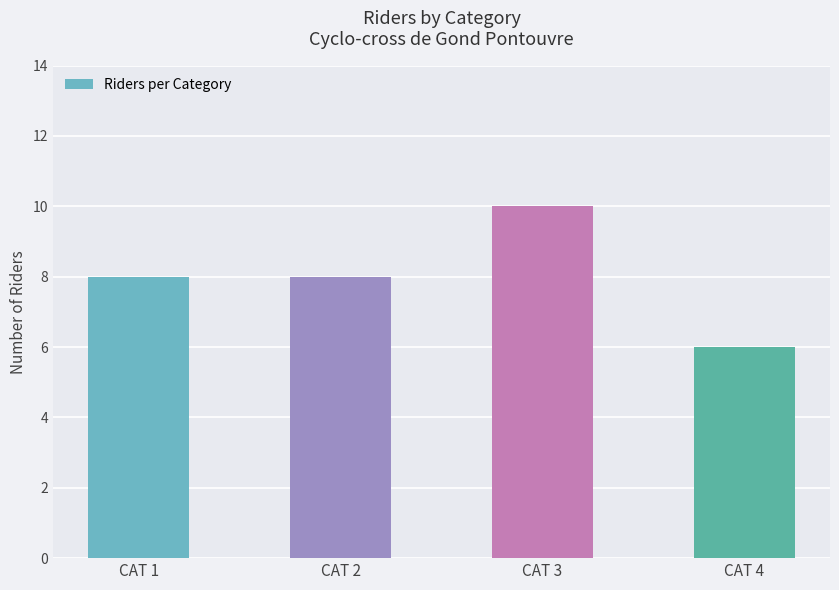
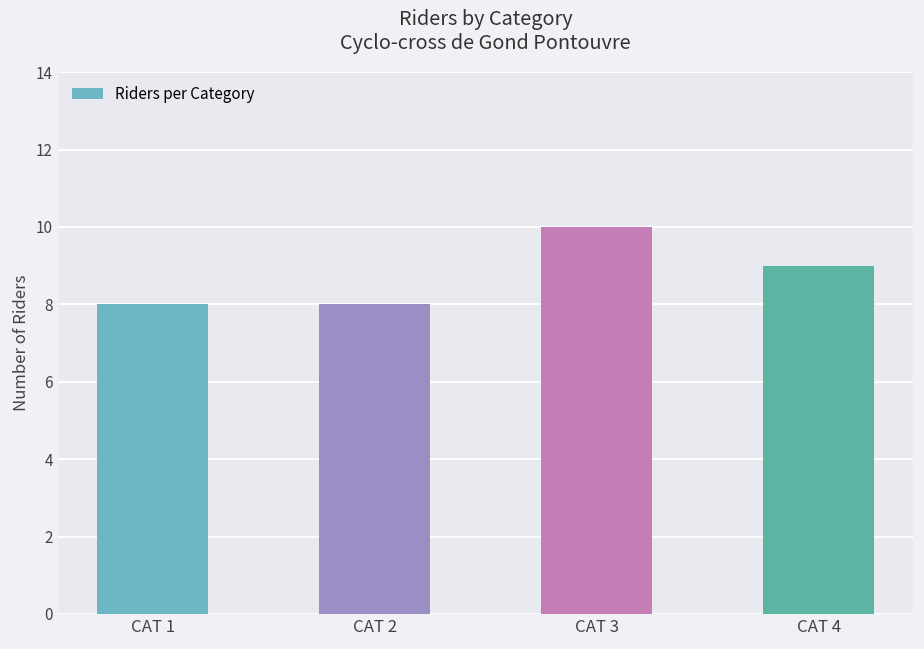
  {
    "CAT 1": 8,
    "CAT 2": 8,
    "CAT 3": 10,
-   "CAT 4": 6
+   "CAT 4": 9
  }
